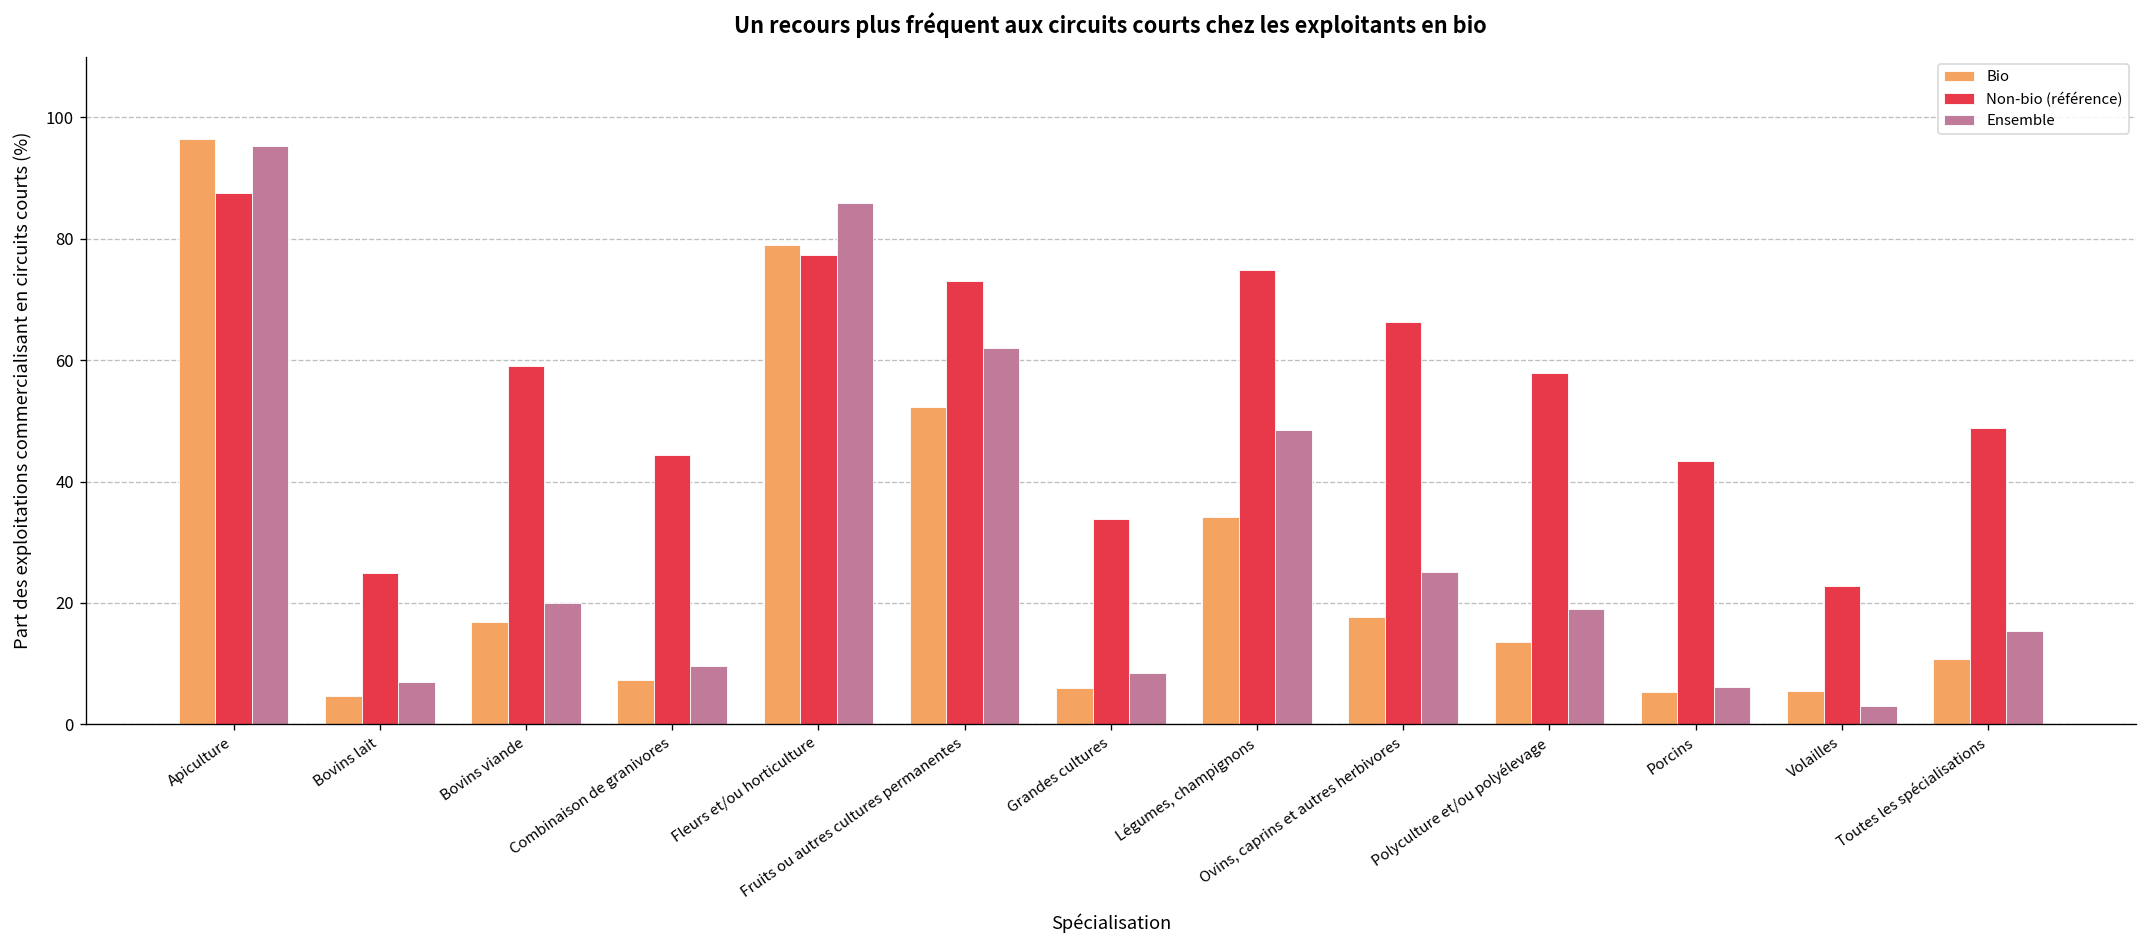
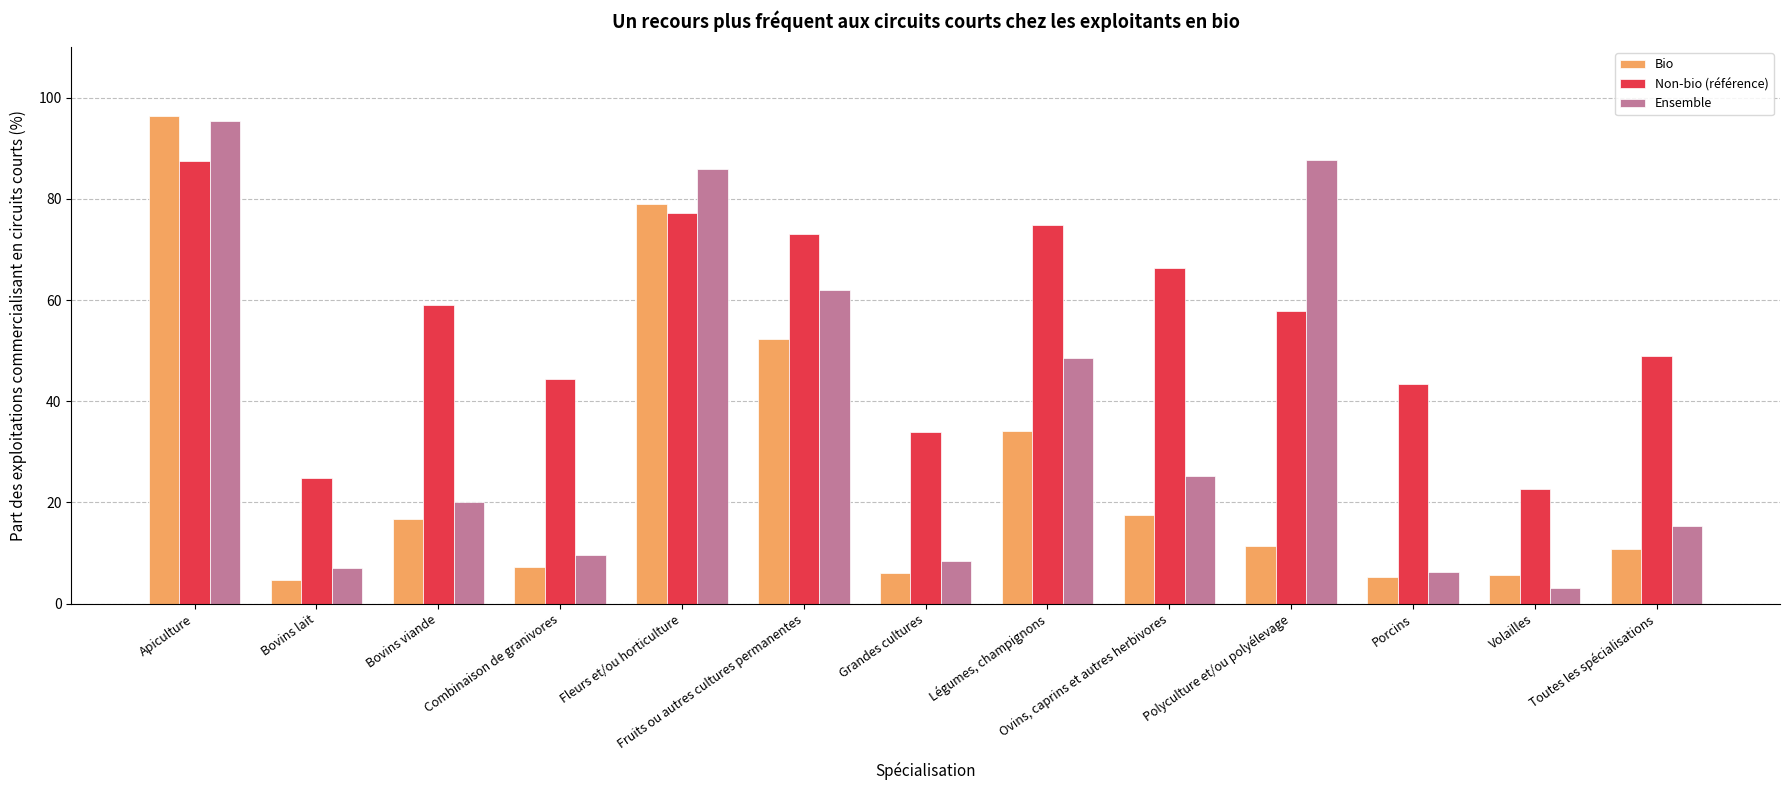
  {
    "Bio": {
      "Apiculture": 96,
      "Bovins lait": 5,
      "Bovins viande": 17,
      "Combinaison de granivores": 7,
      "Fleurs et/ou horticulture": 79,
      "Fruits ou autres cultures permanentes": 52,
      "Grandes cultures": 6,
      "Légumes, champignons": 34,
      "Ovins, caprins et autres herbivores": 18,
-     "Polyculture et/ou polyélevage": 13,
+     "Polyculture et/ou polyélevage": 11,
      "Porcins": 5,
      "Volailles": 6,
      "Toutes les spécialisations": 11
    },
    "Non-bio (référence)": {
      "Apiculture": 88,
      "Bovins lait": 25,
      "Bovins viande": 59,
      "Combinaison de granivores": 44,
      "Fleurs et/ou horticulture": 77,
      "Fruits ou autres cultures permanentes": 73,
      "Grandes cultures": 34,
      "Légumes, champignons": 75,
      "Ovins, caprins et autres herbivores": 66,
      "Polyculture et/ou polyélevage": 58,
      "Porcins": 43,
      "Volailles": 23,
      "Toutes les spécialisations": 49
    },
    "Ensemble": {
      "Apiculture": 95,
      "Bovins lait": 7,
      "Bovins viande": 20,
      "Combinaison de granivores": 10,
      "Fleurs et/ou horticulture": 86,
      "Fruits ou autres cultures permanentes": 62,
      "Grandes cultures": 8,
      "Légumes, champignons": 49,
      "Ovins, caprins et autres herbivores": 25,
-     "Polyculture et/ou polyélevage": 19,
+     "Polyculture et/ou polyélevage": 88,
      "Porcins": 6,
      "Volailles": 3,
      "Toutes les spécialisations": 15
    }
  }
